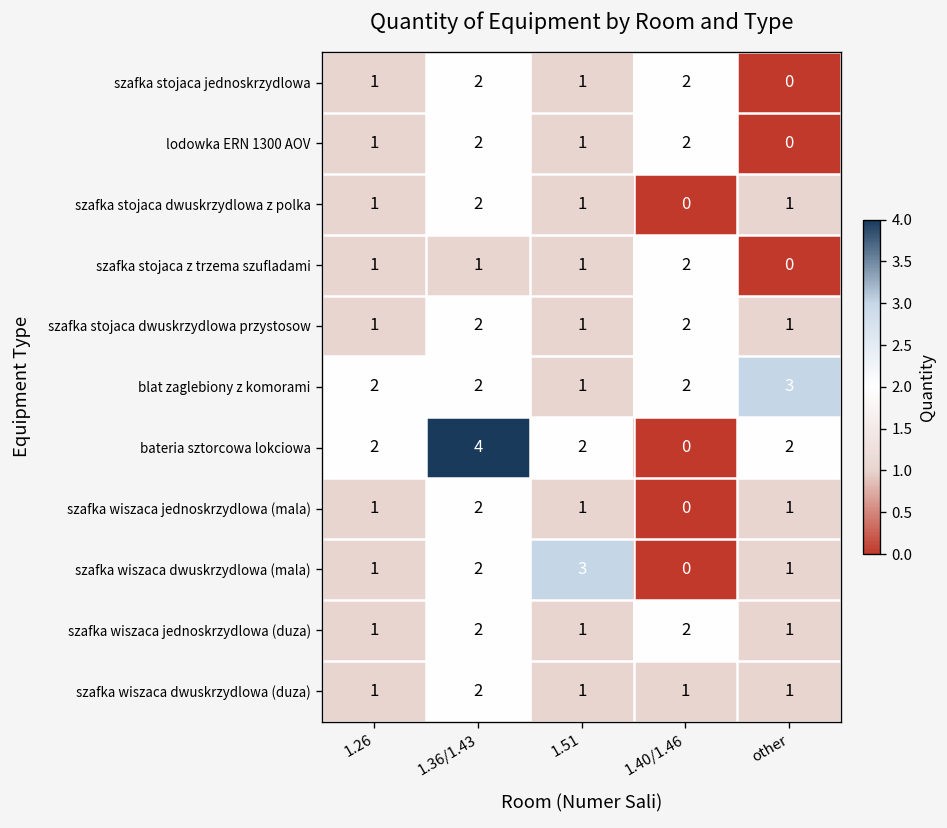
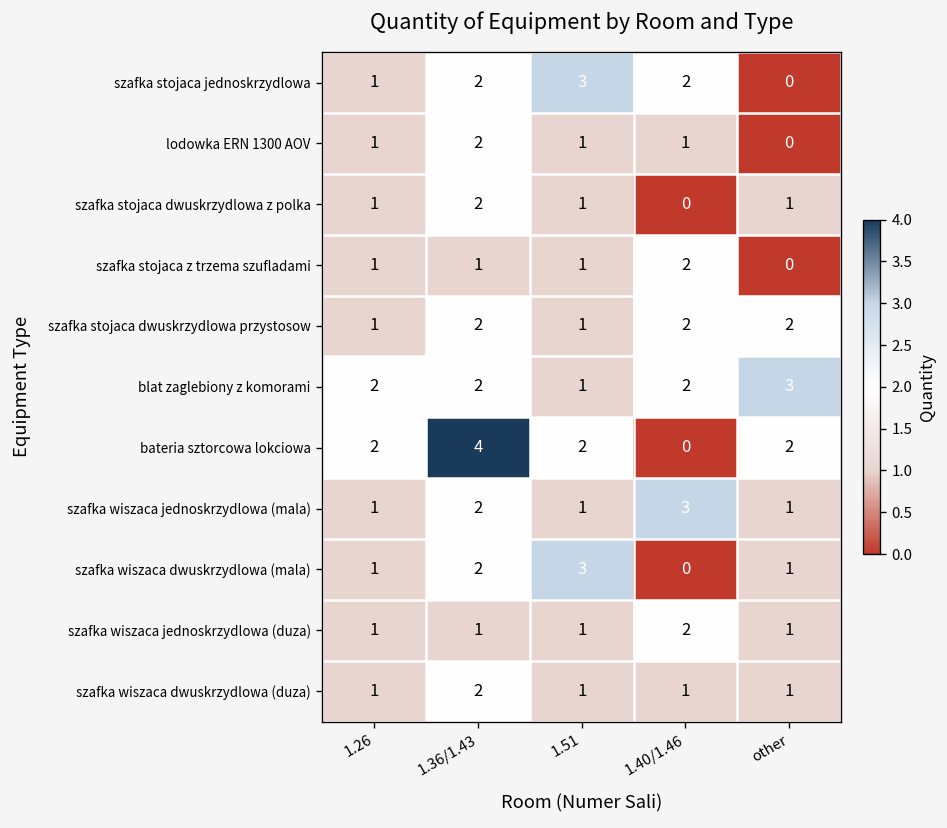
  {
    "szafka stojaca jednoskrzydlowa": {
      "1.26": 1,
      "1.36/1.43": 2,
-     "1.51": 1,
+     "1.51": 3,
      "1.40/1.46": 2,
      "other": 0
    },
    "lodowka ERN 1300 AOV": {
      "1.26": 1,
      "1.36/1.43": 2,
      "1.51": 1,
-     "1.40/1.46": 2,
+     "1.40/1.46": 1,
      "other": 0
    },
    "szafka stojaca dwuskrzydlowa z polka": {
      "1.26": 1,
      "1.36/1.43": 2,
      "1.51": 1,
      "1.40/1.46": 0,
      "other": 1
    },
    "szafka stojaca z trzema szufladami": {
      "1.26": 1,
      "1.36/1.43": 1,
      "1.51": 1,
      "1.40/1.46": 2,
      "other": 0
    },
    "szafka stojaca dwuskrzydlowa przystosow": {
      "1.26": 1,
      "1.36/1.43": 2,
      "1.51": 1,
      "1.40/1.46": 2,
-     "other": 1
+     "other": 2
    },
    "blat zaglebiony z komorami": {
      "1.26": 2,
      "1.36/1.43": 2,
      "1.51": 1,
      "1.40/1.46": 2,
      "other": 3
    },
    "bateria sztorcowa lokciowa": {
      "1.26": 2,
      "1.36/1.43": 4,
      "1.51": 2,
      "1.40/1.46": 0,
      "other": 2
    },
    "szafka wiszaca jednoskrzydlowa (mala)": {
      "1.26": 1,
      "1.36/1.43": 2,
      "1.51": 1,
-     "1.40/1.46": 0,
+     "1.40/1.46": 3,
      "other": 1
    },
    "szafka wiszaca dwuskrzydlowa (mala)": {
      "1.26": 1,
      "1.36/1.43": 2,
      "1.51": 3,
      "1.40/1.46": 0,
      "other": 1
    },
    "szafka wiszaca jednoskrzydlowa (duza)": {
      "1.26": 1,
-     "1.36/1.43": 2,
+     "1.36/1.43": 1,
      "1.51": 1,
      "1.40/1.46": 2,
      "other": 1
    },
    "szafka wiszaca dwuskrzydlowa (duza)": {
      "1.26": 1,
      "1.36/1.43": 2,
      "1.51": 1,
      "1.40/1.46": 1,
      "other": 1
    }
  }
